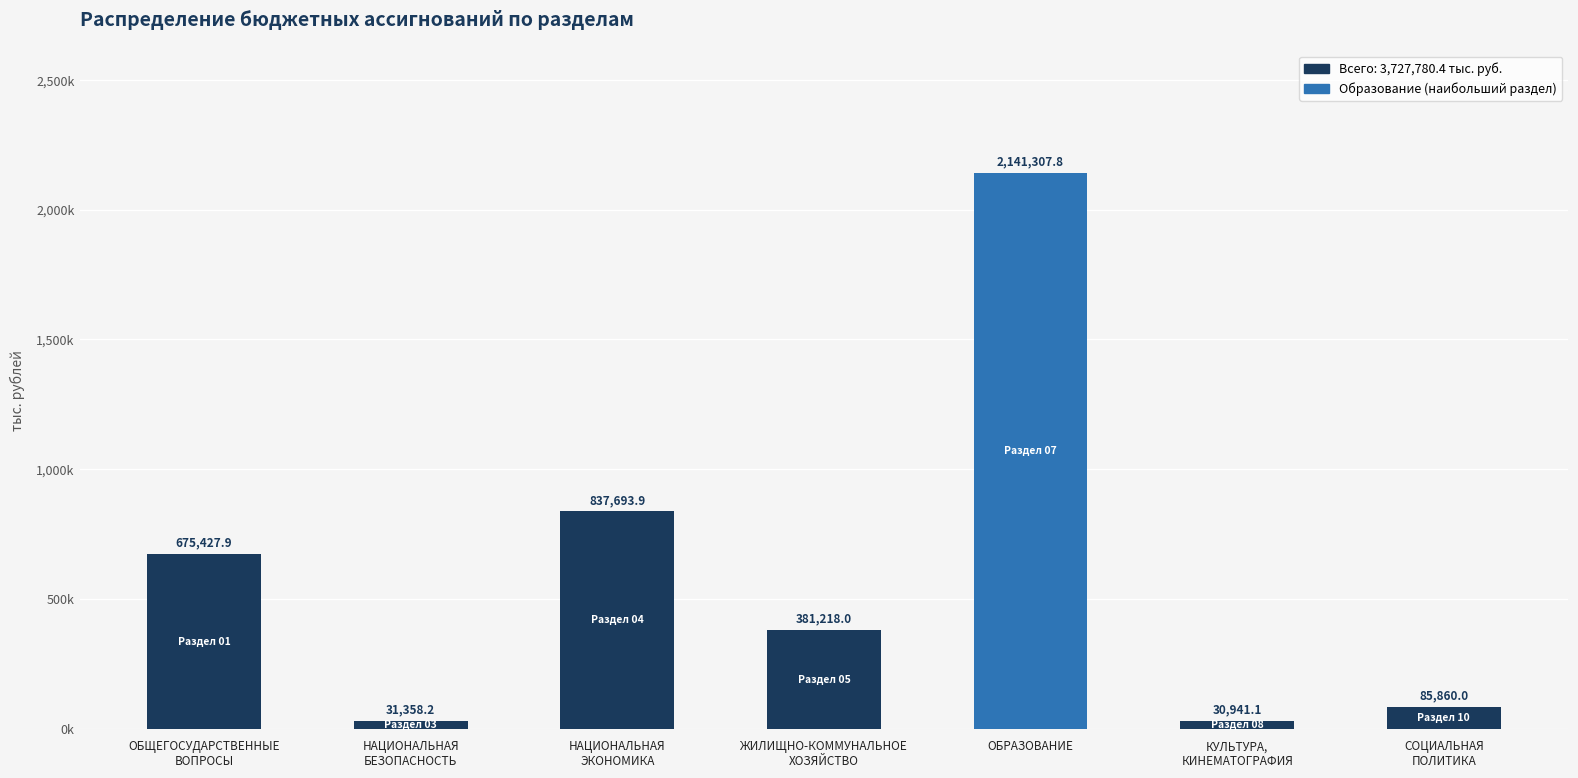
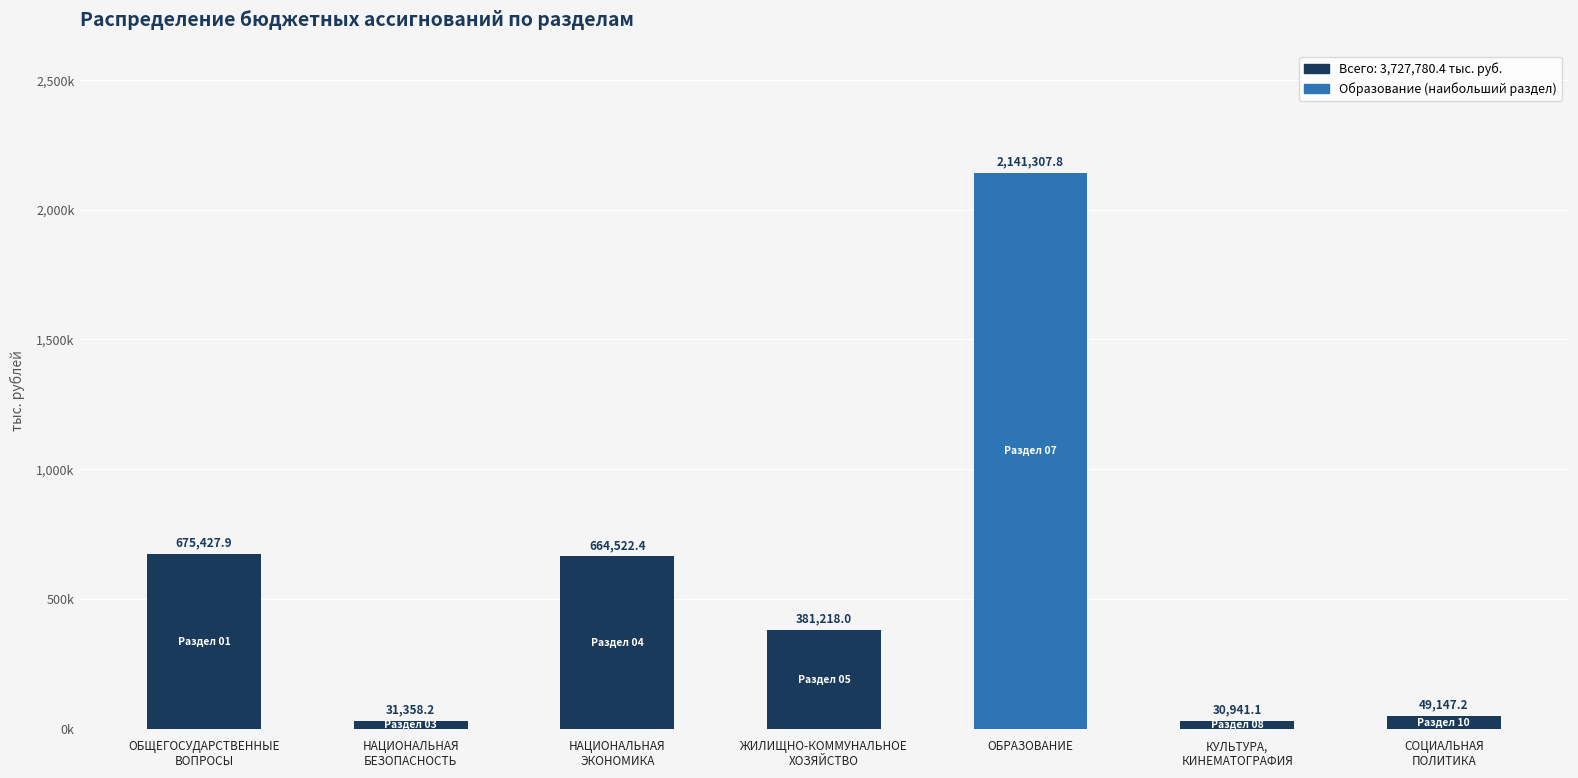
  {
    "ОБЩЕГОСУДАРСТВЕННЫЕ ВОПРОСЫ": "675,427.9",
    "НАЦИОНАЛЬНАЯ БЕЗОПАСНОСТЬ": "31,358.2",
-   "НАЦИОНАЛЬНАЯ ЭКОНОМИКА": "837,693.9",
+   "НАЦИОНАЛЬНАЯ ЭКОНОМИКА": "664,522.4",
    "ЖИЛИЩНО-КОММУНАЛЬНОЕ ХОЗЯЙСТВО": "381,218.0",
    "ОБРАЗОВАНИЕ": "2,141,307.8",
    "КУЛЬТУРА, КИНЕМАТОГРАФИЯ": "30,941.1",
-   "СОЦИАЛЬНАЯ ПОЛИТИКА": "85,860.0"
+   "СОЦИАЛЬНАЯ ПОЛИТИКА": "49,147.2"
  }
